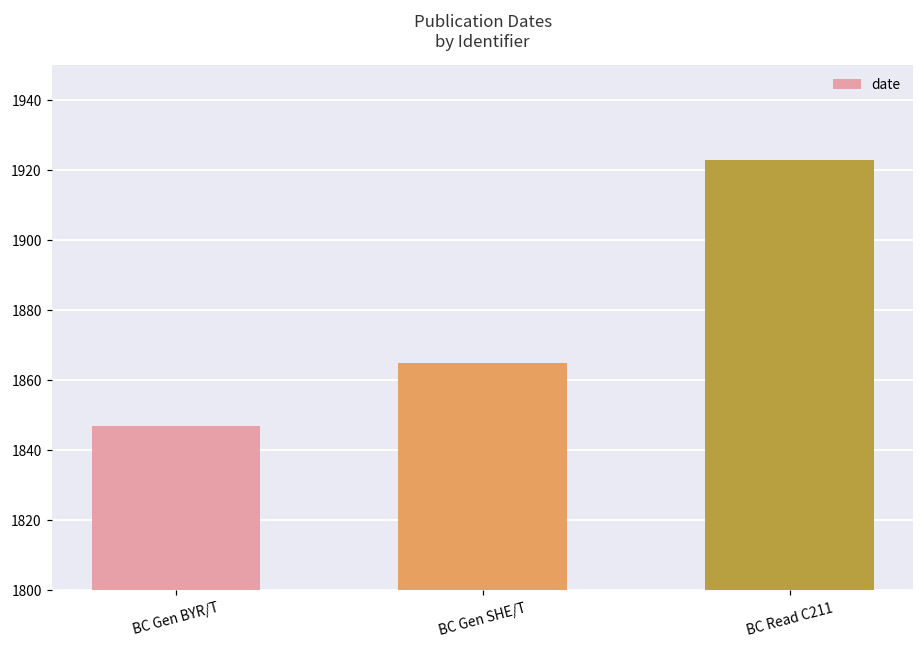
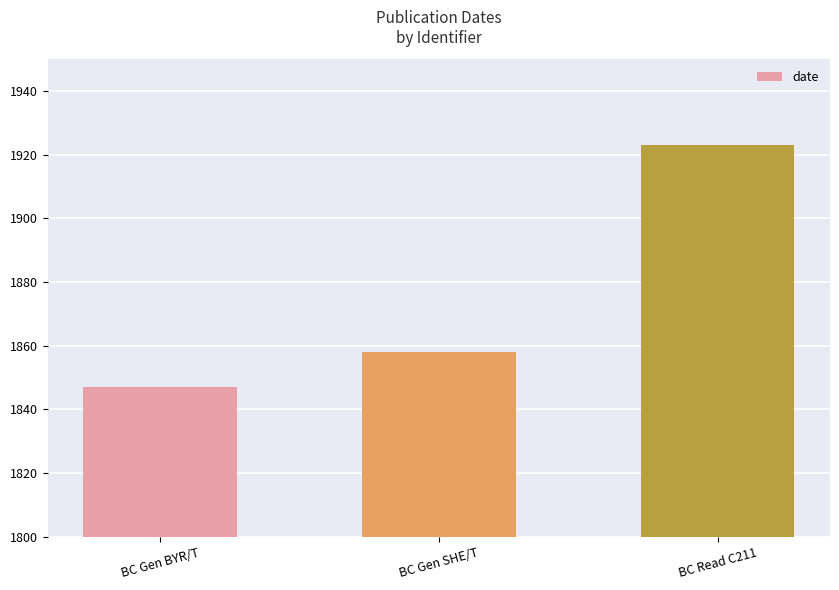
  {
    "BC Gen BYR/T": 1847,
-   "BC Gen SHE/T": 1865,
+   "BC Gen SHE/T": 1858,
    "BC Read C211": 1923
  }
